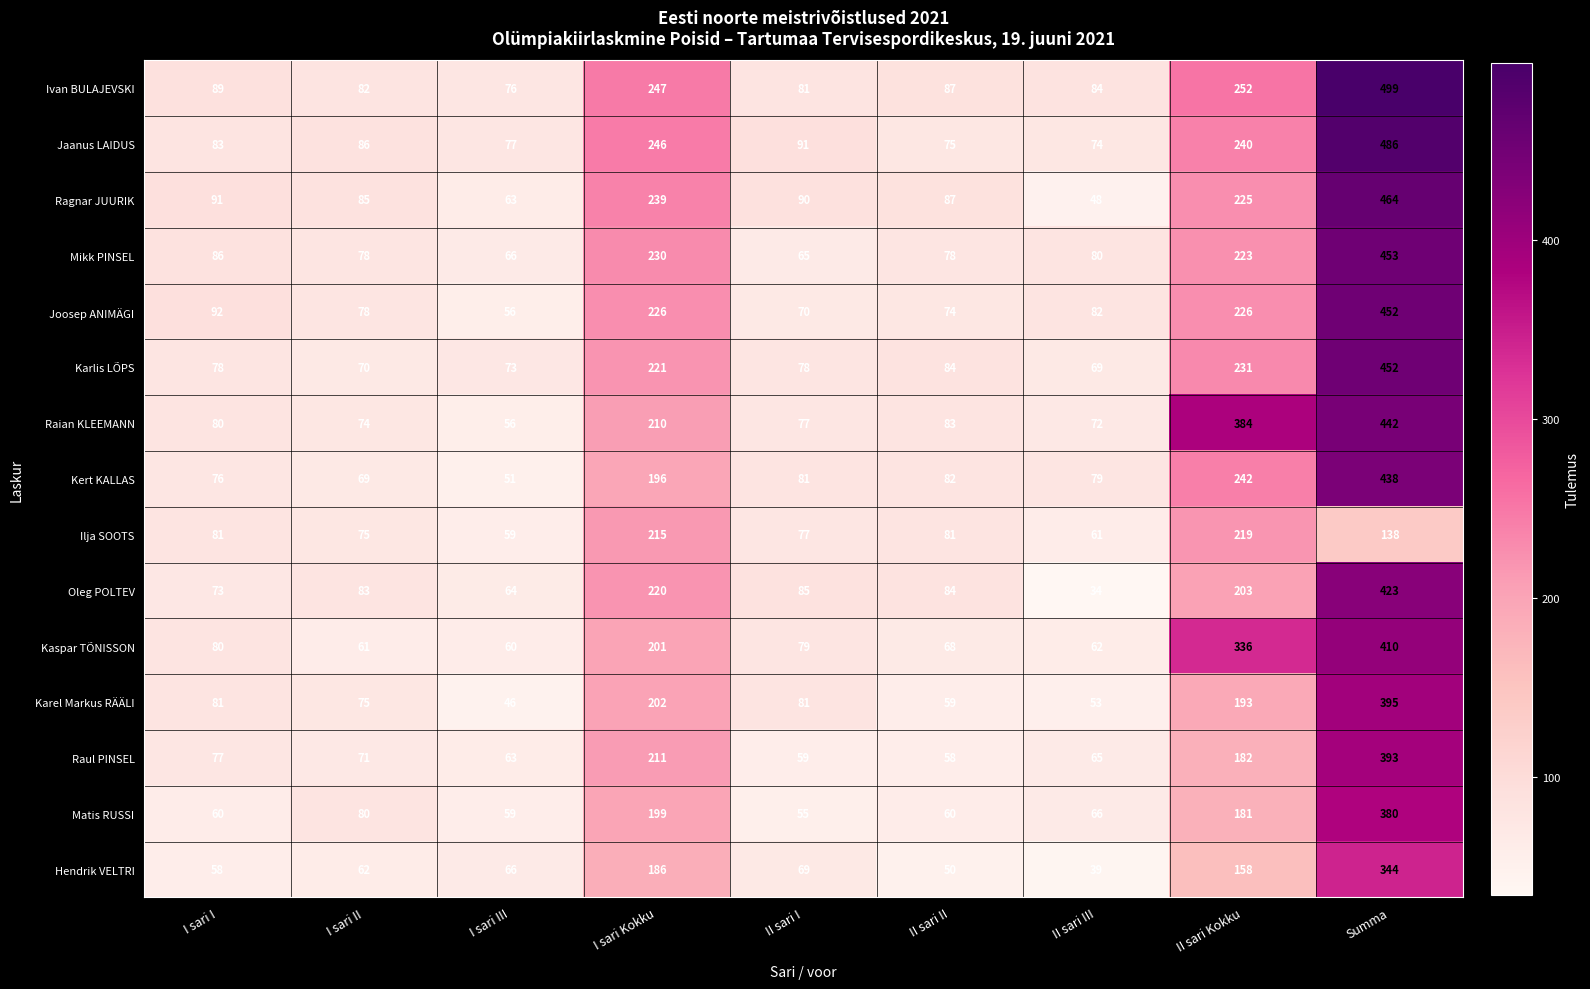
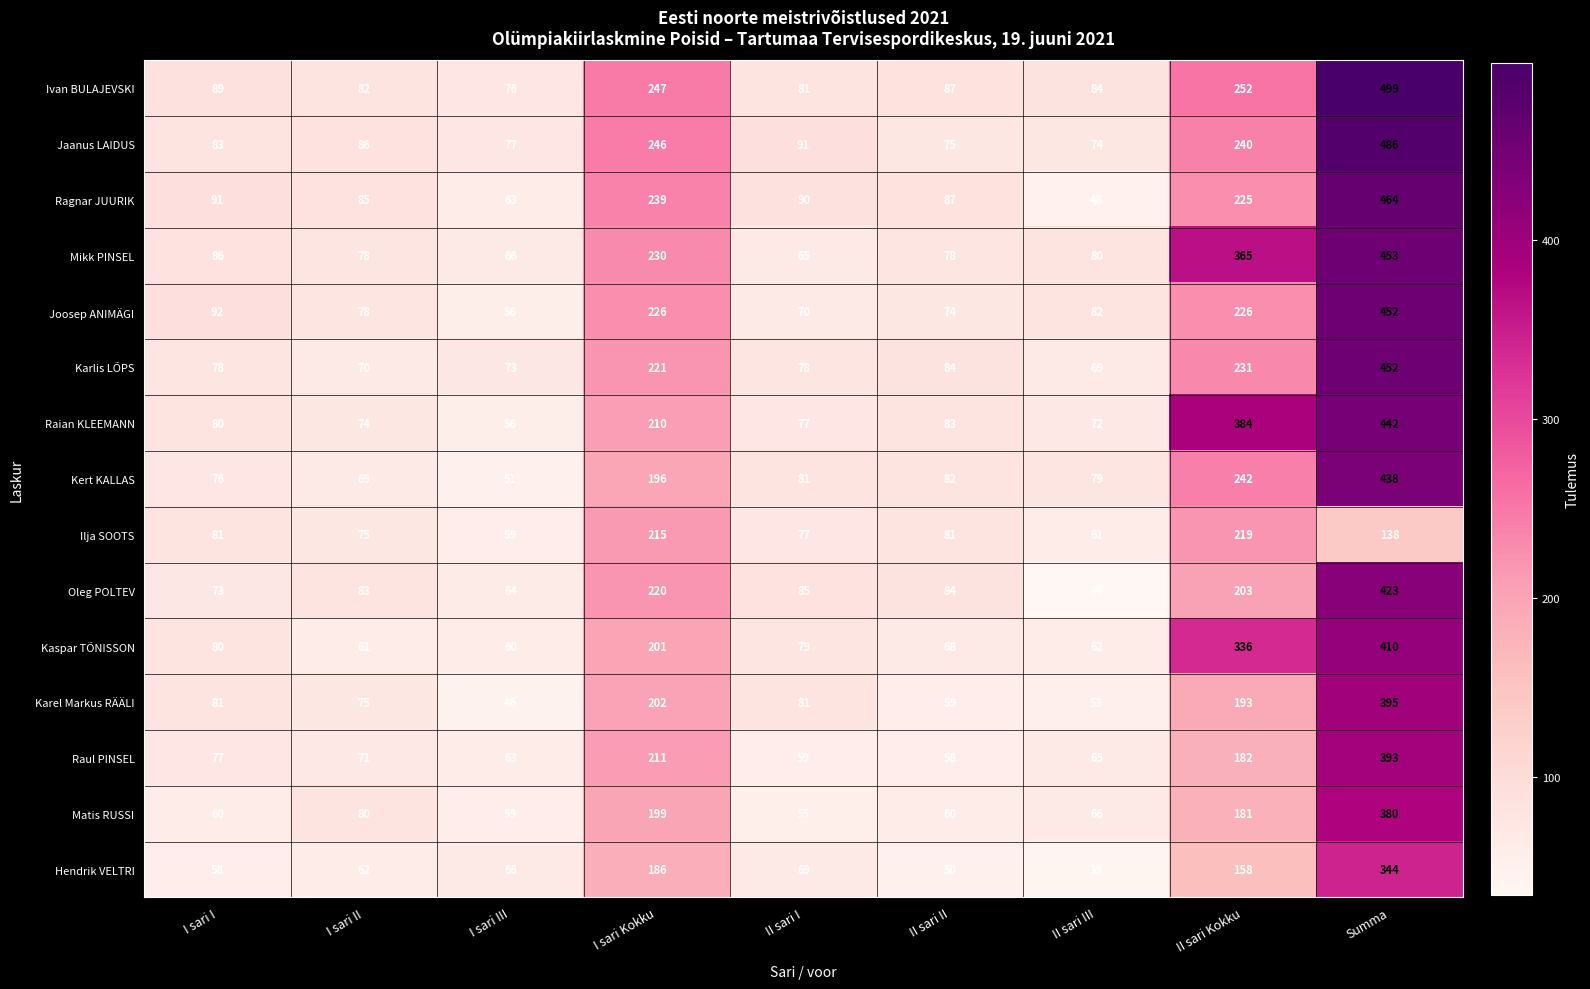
  {
    "Ivan BULAJEVSKI": {
      "I sari Kokku": 247,
      "II sari Kokku": 252,
      "Summa": 499
    },
    "Jaanus LAIDUS": {
      "I sari Kokku": 246,
      "II sari Kokku": 240,
      "Summa": 486
    },
    "Ragnar JUURIK": {
      "I sari Kokku": 239,
      "II sari Kokku": 225,
      "Summa": 464
    },
    "Mikk PINSEL": {
      "I sari Kokku": 230,
-     "II sari Kokku": 223,
+     "II sari Kokku": 365,
      "Summa": 453
    },
    "Joosep ANIMÄGI": {
      "I sari Kokku": 226,
      "II sari Kokku": 226,
      "Summa": 452
    },
    "Karlis LÕPS": {
      "I sari Kokku": 221,
      "II sari Kokku": 231,
      "Summa": 452
    },
    "Raian KLEEMANN": {
      "I sari Kokku": 210,
      "II sari Kokku": 384,
      "Summa": 442
    },
    "Kert KALLAS": {
      "I sari Kokku": 196,
      "II sari Kokku": 242,
      "Summa": 438
    },
    "Ilja SOOTS": {
      "I sari Kokku": 215,
      "II sari Kokku": 219,
      "Summa": 138
    },
    "Oleg POLTEV": {
      "I sari Kokku": 220,
      "II sari Kokku": 203,
      "Summa": 423
    },
    "Kaspar TÕNISSON": {
      "I sari Kokku": 201,
      "II sari Kokku": 336,
      "Summa": 410
    },
    "Karel Markus RÄÄLI": {
      "I sari Kokku": 202,
      "II sari Kokku": 193,
      "Summa": 395
    },
    "Raul PINSEL": {
      "I sari Kokku": 211,
      "II sari Kokku": 182,
      "Summa": 393
    },
    "Matis RUSSI": {
      "I sari Kokku": 199,
      "II sari Kokku": 181,
      "Summa": 380
    },
    "Hendrik VELTRI": {
      "I sari Kokku": 186,
      "II sari Kokku": 158,
      "Summa": 344
    }
  }
